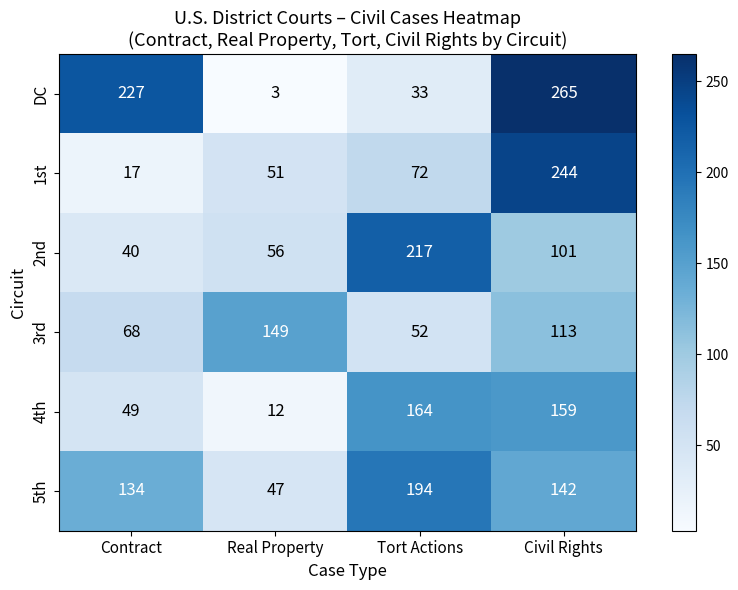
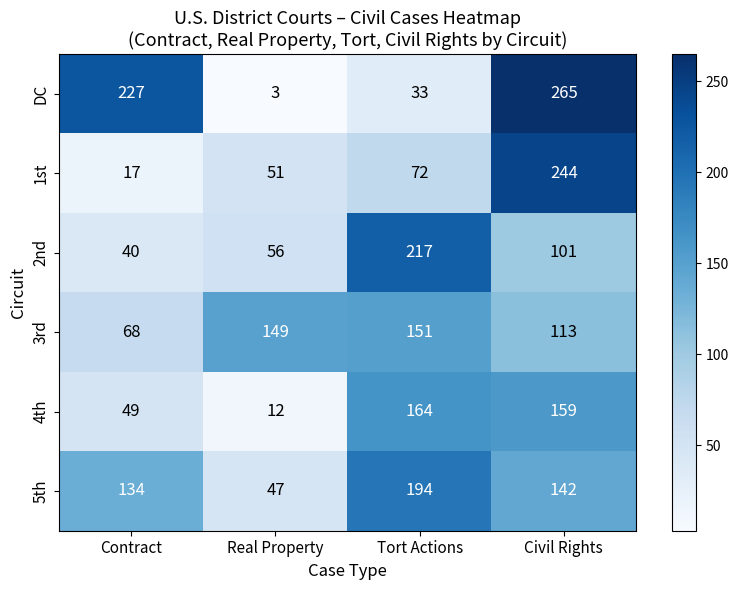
  {
    "DC": {
      "Contract": 227,
      "Real Property": 3,
      "Tort Actions": 33,
      "Civil Rights": 265
    },
    "1st": {
      "Contract": 17,
      "Real Property": 51,
      "Tort Actions": 72,
      "Civil Rights": 244
    },
    "2nd": {
      "Contract": 40,
      "Real Property": 56,
      "Tort Actions": 217,
      "Civil Rights": 101
    },
    "3rd": {
      "Contract": 68,
      "Real Property": 149,
-     "Tort Actions": 52,
+     "Tort Actions": 151,
      "Civil Rights": 113
    },
    "4th": {
      "Contract": 49,
      "Real Property": 12,
      "Tort Actions": 164,
      "Civil Rights": 159
    },
    "5th": {
      "Contract": 134,
      "Real Property": 47,
      "Tort Actions": 194,
      "Civil Rights": 142
    }
  }
